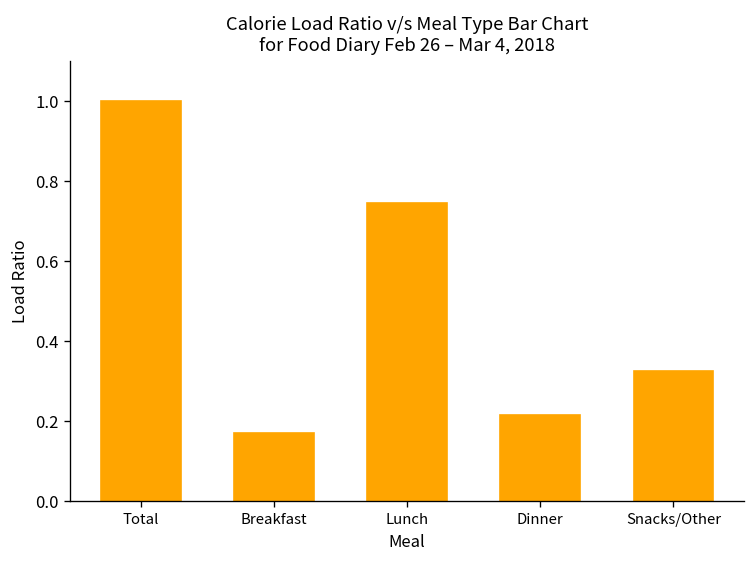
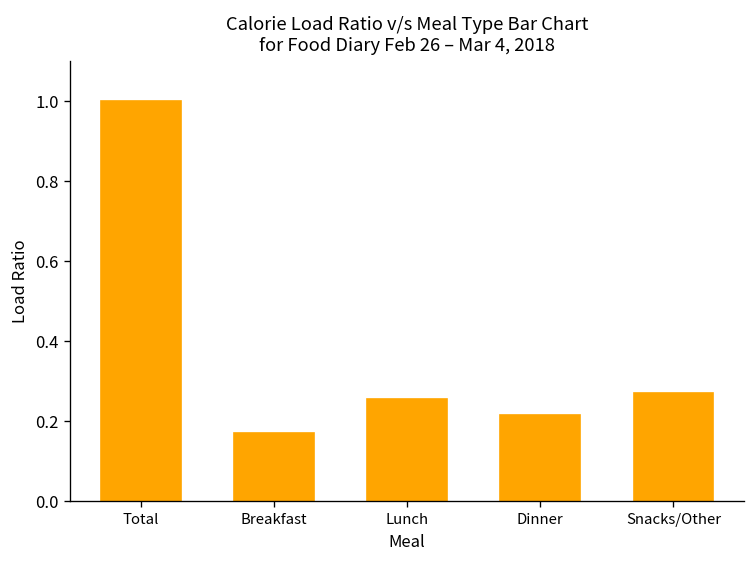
  {
    "Total": 1.00,
    "Breakfast": 0.17,
-   "Lunch": 0.74,
+   "Lunch": 0.26,
    "Dinner": 0.21,
-   "Snacks/Other": 0.33
+   "Snacks/Other": 0.27
  }
